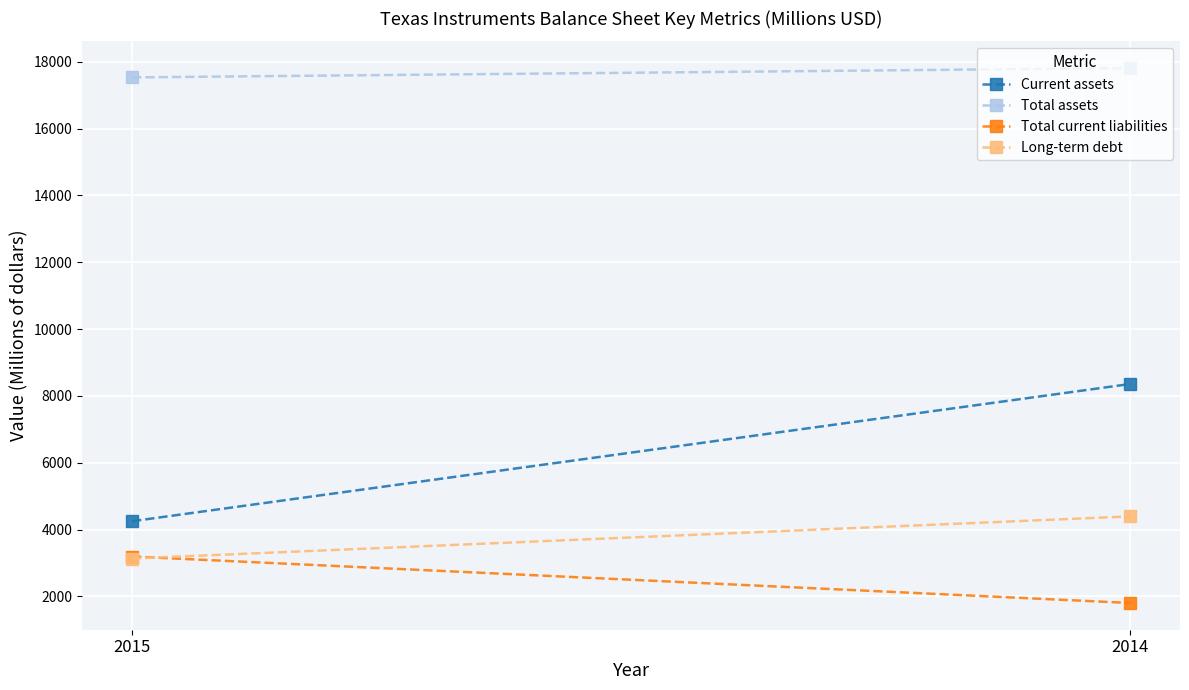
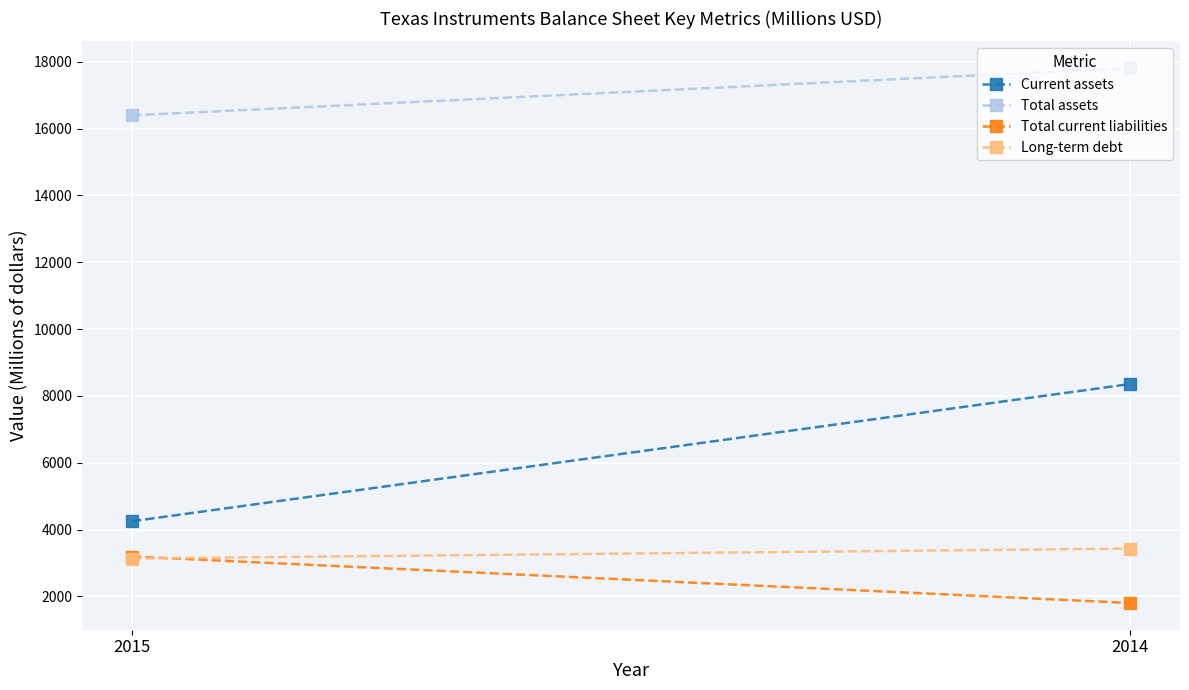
  {
    "Current assets": {
      "2015": 4300,
      "2014": 8400
    },
    "Total assets": {
-     "2015": 17500
+     "2015": 16400
    },
    "Total current liabilities": {
      "2014": 1800
    },
    "Long-term debt": {
-     "2014": 4400
+     "2014": 3400
    }
  }
